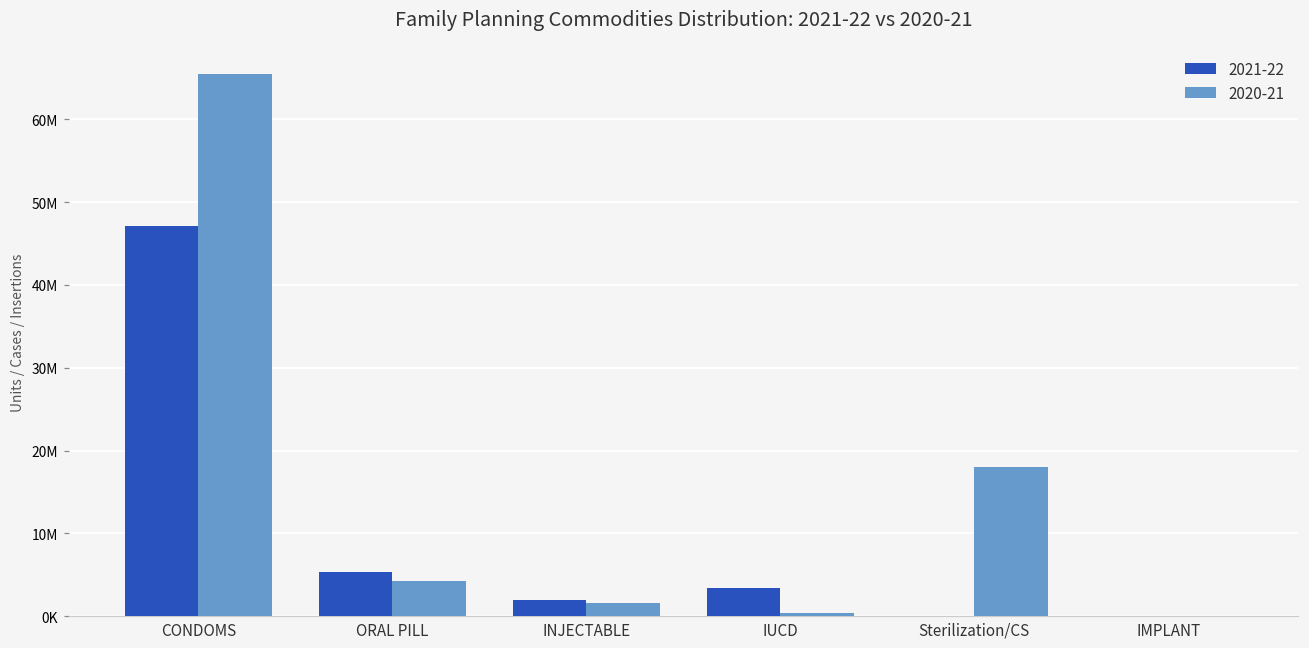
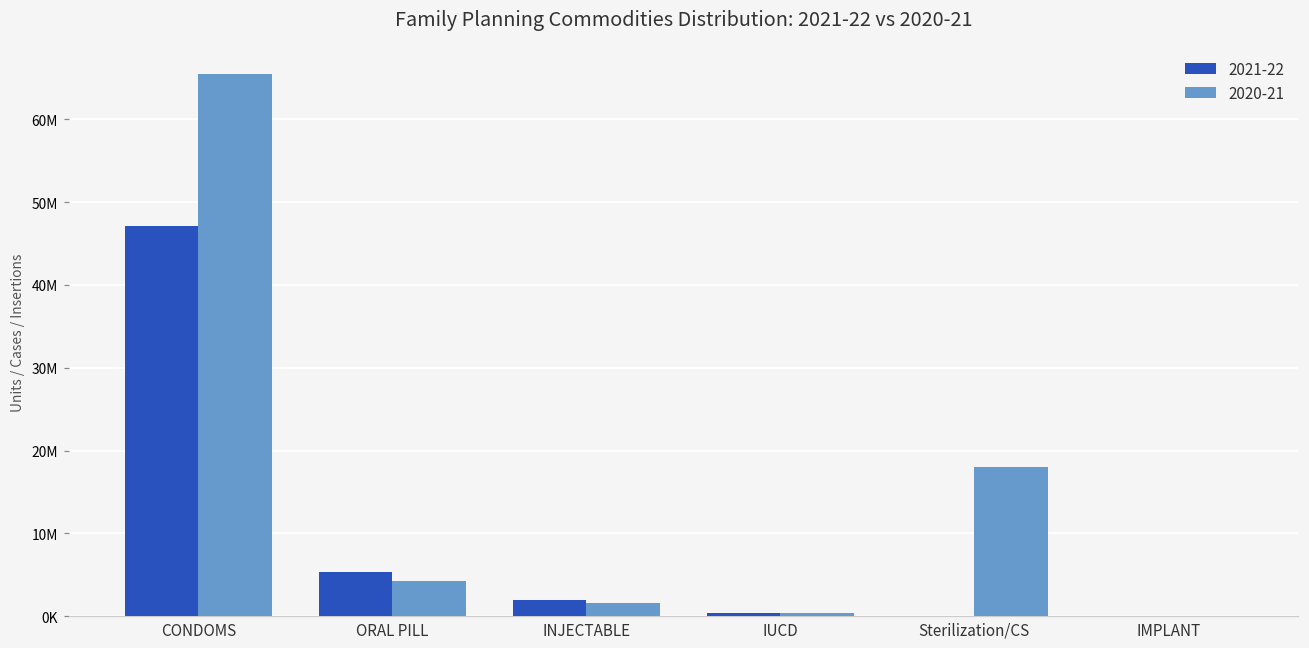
  {
    "2021-22": {
      "CONDOMS": 47000000,
      "ORAL PILL": 5000000,
      "INJECTABLE": 2000000,
-     "IUCD": 3000000
+     "IUCD": 0
    },
    "2020-21": {
      "CONDOMS": 65000000,
      "ORAL PILL": 4000000,
      "INJECTABLE": 2000000,
      "IUCD": 0,
      "Sterilization/CS": 18000000
    }
  }
